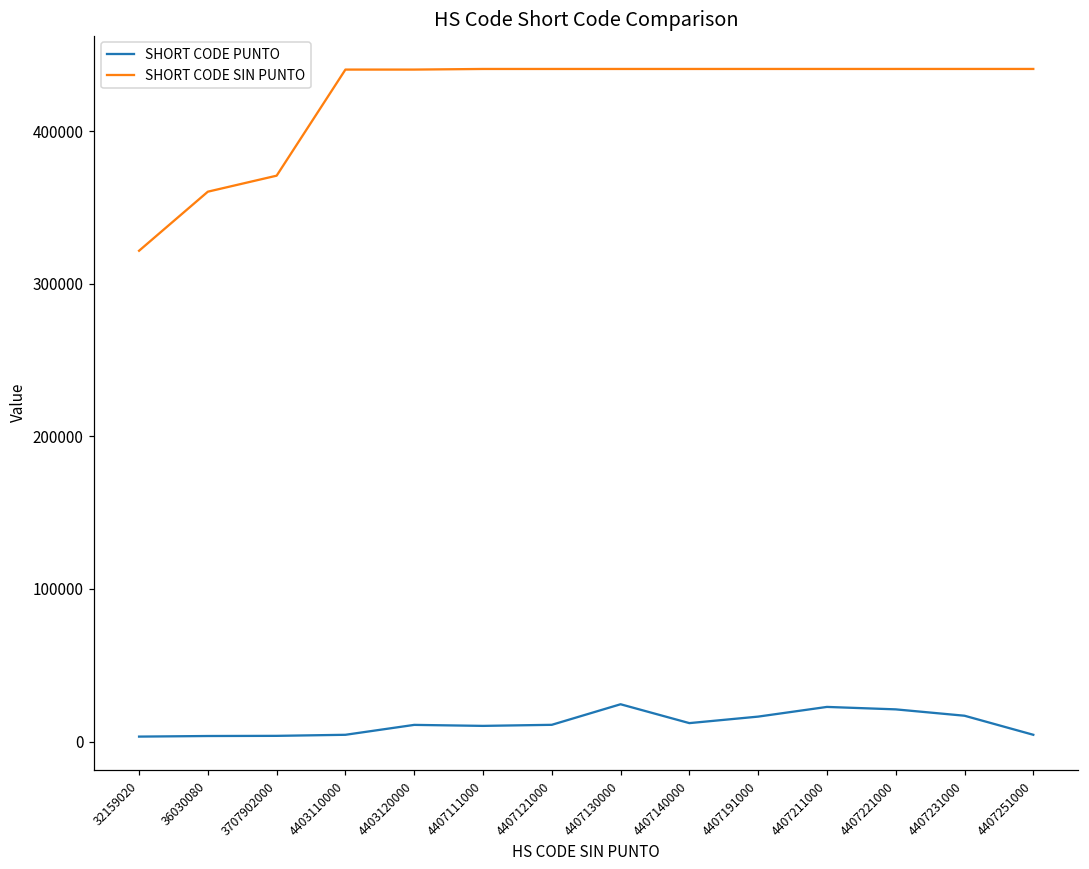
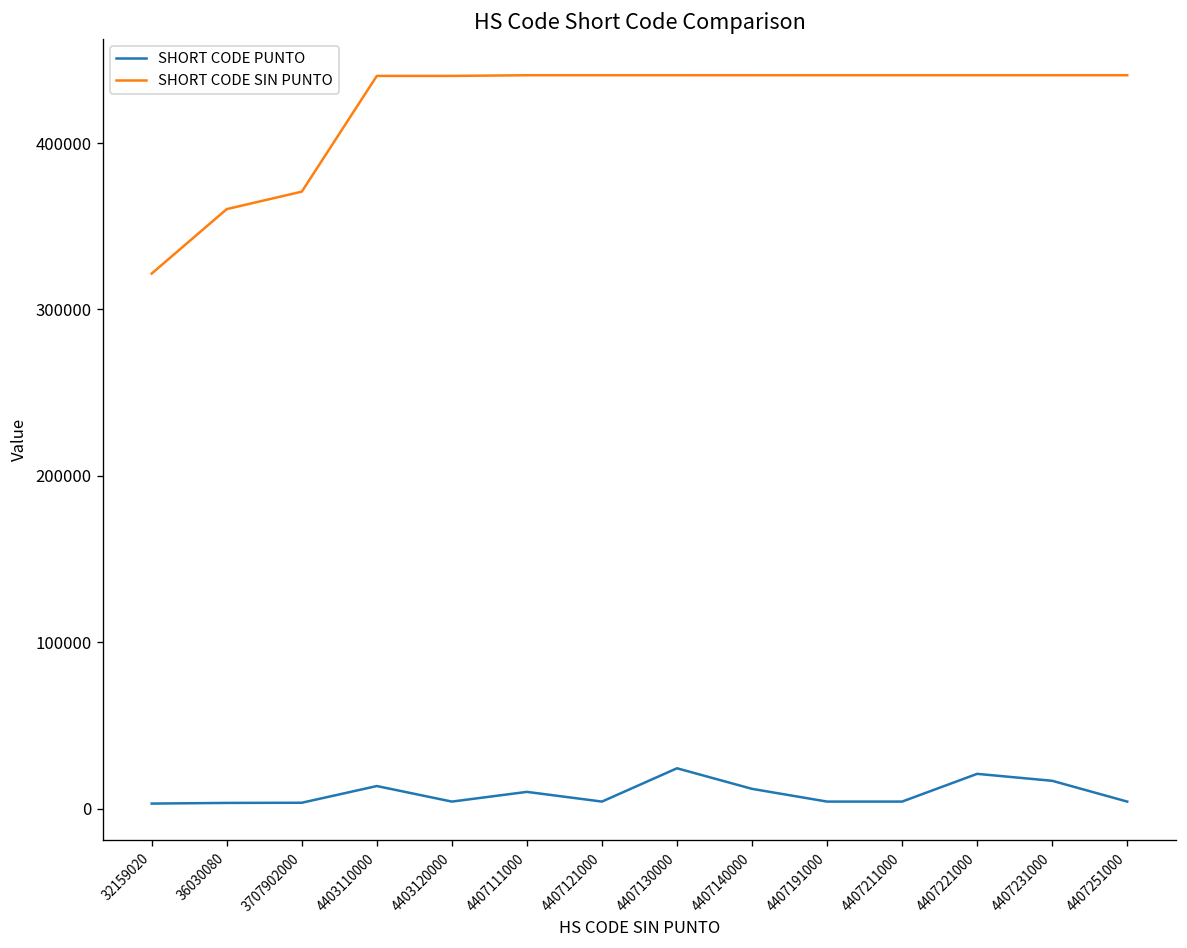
  {
    "SHORT CODE PUNTO": {
      "32159020": 3000,
      "36030080": 4000,
      "3707902000": 4000,
-     "4403110000": 4000,
-     "4403120000": 11000,
+     "4403110000": 14000,
+     "4403120000": 4000,
      "4407111000": 10000,
-     "4407121000": 11000,
+     "4407121000": 4000,
      "4407130000": 24000,
      "4407140000": 12000,
-     "4407191000": 16000,
-     "4407211000": 23000,
+     "4407191000": 4000,
+     "4407211000": 4000,
      "4407221000": 21000,
      "4407231000": 17000,
      "4407251000": 4000
    },
    "SHORT CODE SIN PUNTO": {
      "32159020": 322000,
      "36030080": 360000,
      "3707902000": 371000,
      "4403110000": 440000,
      "4403120000": 440000,
      "4407111000": 441000,
      "4407121000": 441000,
      "4407130000": 441000,
      "4407140000": 441000,
      "4407191000": 441000,
      "4407211000": 441000,
      "4407221000": 441000,
      "4407231000": 441000,
      "4407251000": 441000
    }
  }
